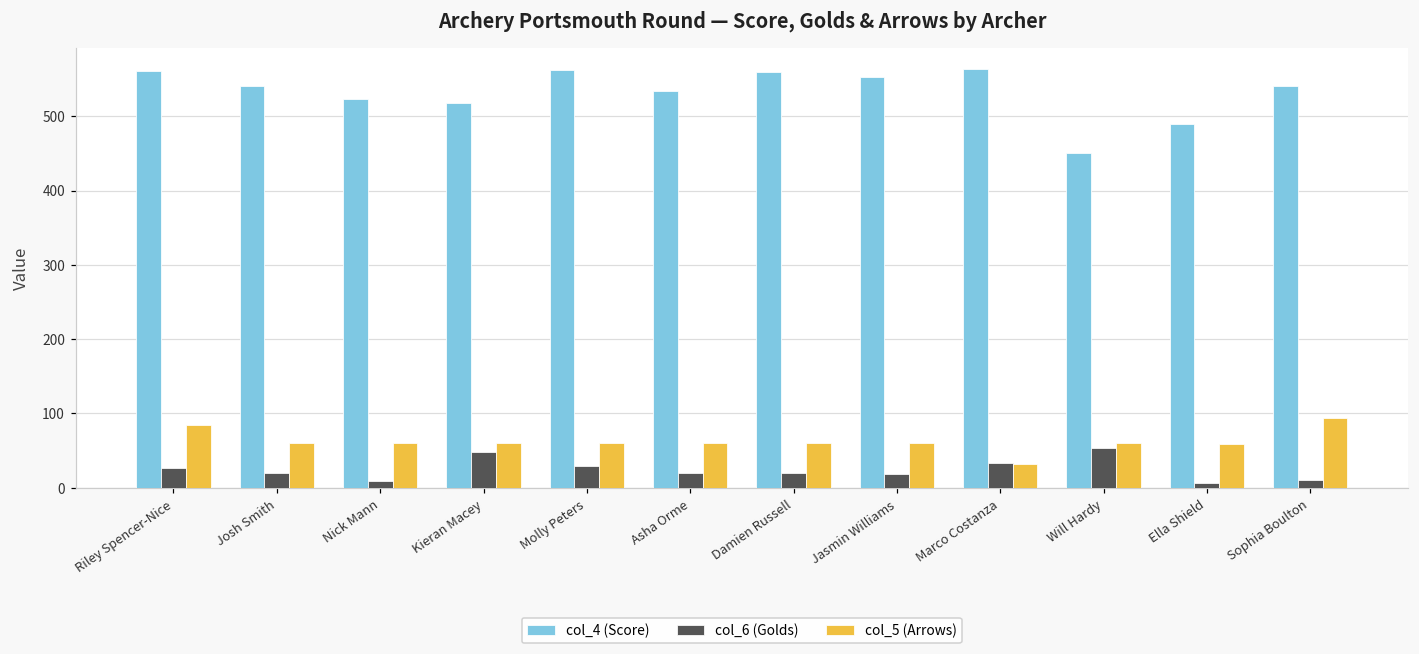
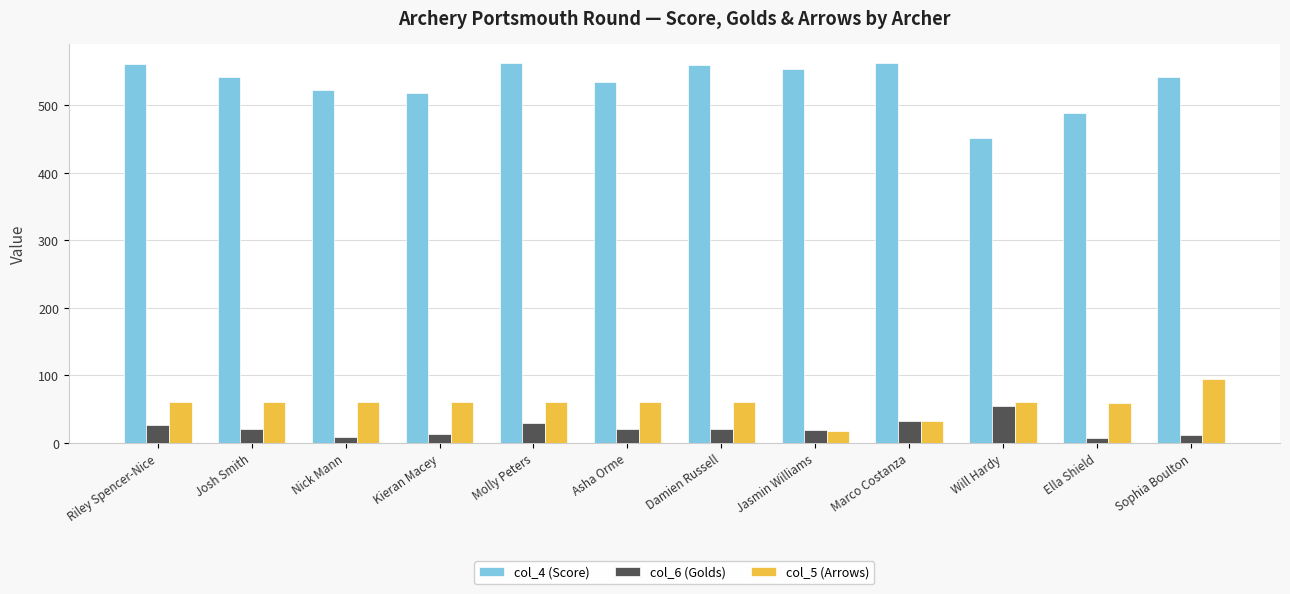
  {
    "col_4 (Score)": {
      "Riley Spencer-Nice": 560,
      "Josh Smith": 540,
      "Nick Mann": 520,
      "Kieran Macey": 520,
      "Molly Peters": 560,
      "Asha Orme": 530,
      "Damien Russell": 560,
      "Jasmin Williams": 550,
      "Marco Costanza": 560,
      "Will Hardy": 450,
      "Ella Shield": 490,
      "Sophia Boulton": 540
    },
    "col_6 (Golds)": {
      "Riley Spencer-Nice": 30,
      "Josh Smith": 20,
      "Nick Mann": 10,
-     "Kieran Macey": 50,
+     "Kieran Macey": 10,
      "Molly Peters": 30,
      "Asha Orme": 20,
      "Damien Russell": 20,
      "Jasmin Williams": 20,
      "Marco Costanza": 30,
      "Will Hardy": 50,
      "Ella Shield": 10,
      "Sophia Boulton": 10
    },
    "col_5 (Arrows)": {
-     "Riley Spencer-Nice": 80,
+     "Riley Spencer-Nice": 60,
      "Josh Smith": 60,
      "Nick Mann": 60,
      "Kieran Macey": 60,
      "Molly Peters": 60,
      "Asha Orme": 60,
      "Damien Russell": 60,
-     "Jasmin Williams": 60,
+     "Jasmin Williams": 20,
      "Marco Costanza": 30,
      "Will Hardy": 60,
      "Ella Shield": 60,
      "Sophia Boulton": 90
    }
  }
